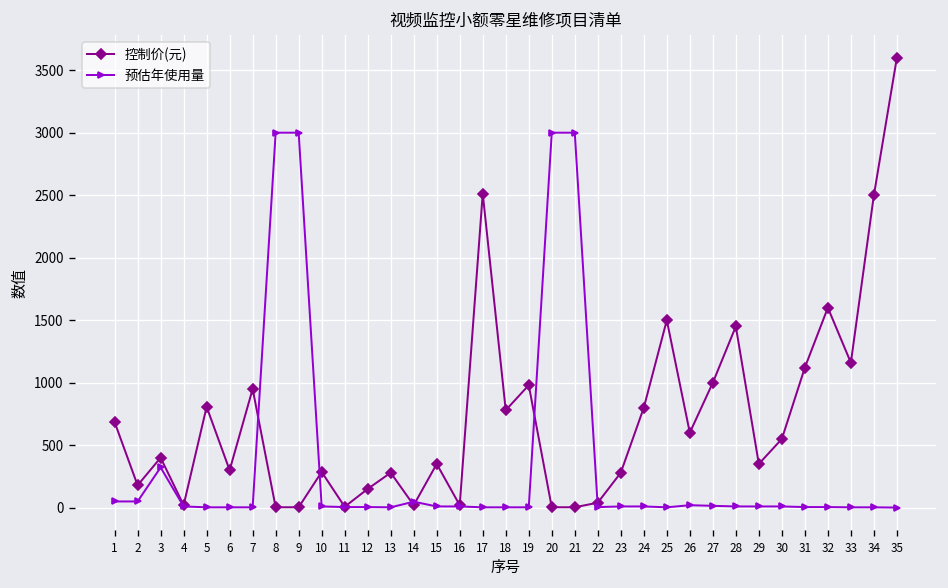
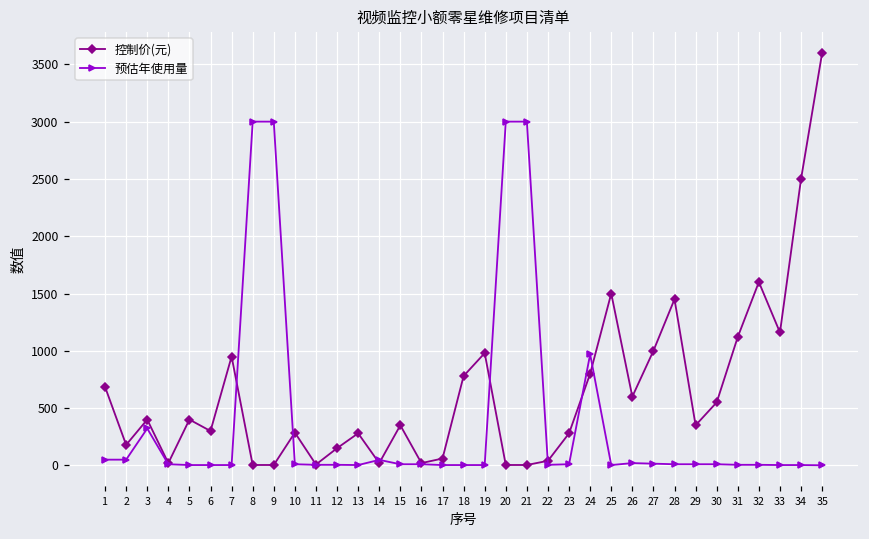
  {
    "控制价(元)": {
      "1": 690,
      "2": 180,
      "3": 400,
-     "5": 810,
+     "5": 400,
      "6": 300,
      "7": 950,
      "8": 0,
      "9": 0,
      "10": 290,
      "12": 150,
      "13": 280,
      "14": 20,
      "15": 350,
-     "17": 2510,
+     "17": 60,
      "18": 780,
      "19": 980,
      "20": 0,
      "21": 0,
      "22": 40,
      "23": 280,
      "24": 800,
      "25": 1500,
      "26": 600,
      "27": 1000,
      "28": 1450,
      "29": 350,
      "30": 550,
      "31": 1120,
      "32": 1600,
      "33": 1160,
      "34": 2500,
      "35": 3600
    },
    "预估年使用量": {
      "1": 50,
      "2": 50,
      "3": 320,
      "5": 0,
      "6": 0,
      "7": 0,
      "8": 3000,
      "9": 3000,
      "10": 10,
      "12": 10,
      "13": 0,
      "14": 50,
      "15": 10,
      "17": 0,
      "18": 0,
      "19": 0,
      "20": 3000,
      "21": 3000,
      "22": 10,
      "23": 10,
-     "24": 10,
+     "24": 970,
      "25": 0,
      "26": 20,
      "27": 20,
      "28": 10,
      "29": 10,
      "30": 10,
      "31": 10,
      "32": 10,
      "33": 0,
      "34": 0,
      "35": 0
    }
  }
